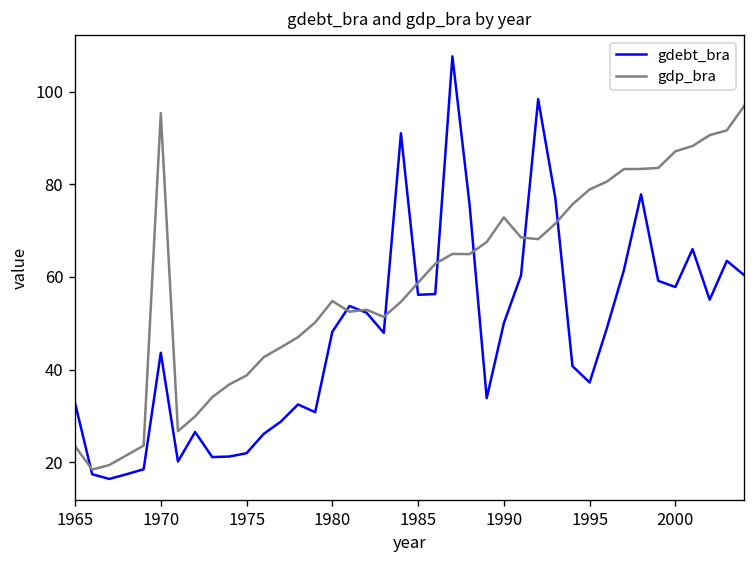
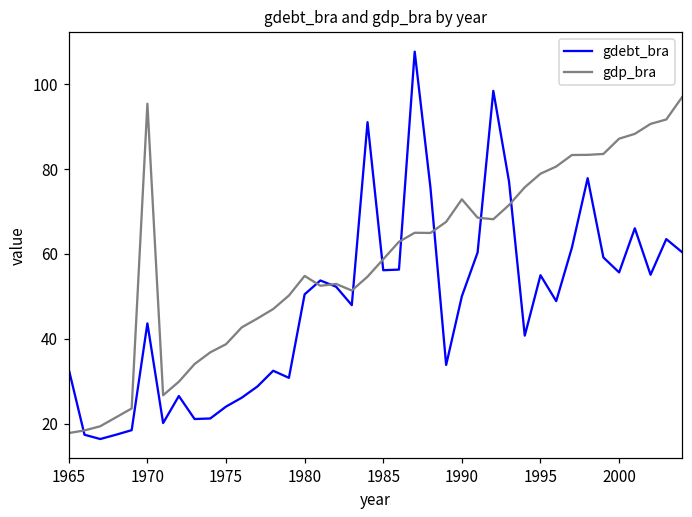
  {
    "gdebt_bra": {
      "1965": 33,
      "1970": 44,
-     "1975": 22,
-     "1980": 48,
+     "1975": 24,
+     "1980": 50,
      "1985": 56,
      "1990": 50,
-     "1995": 37,
-     "2000": 58
+     "1995": 55,
+     "2000": 56
    },
    "gdp_bra": {
-     "1965": 23,
+     "1965": 18,
      "1970": 95,
      "1975": 39,
      "1980": 55,
      "1985": 59,
      "1990": 73,
      "1995": 79,
      "2000": 87
    }
  }
